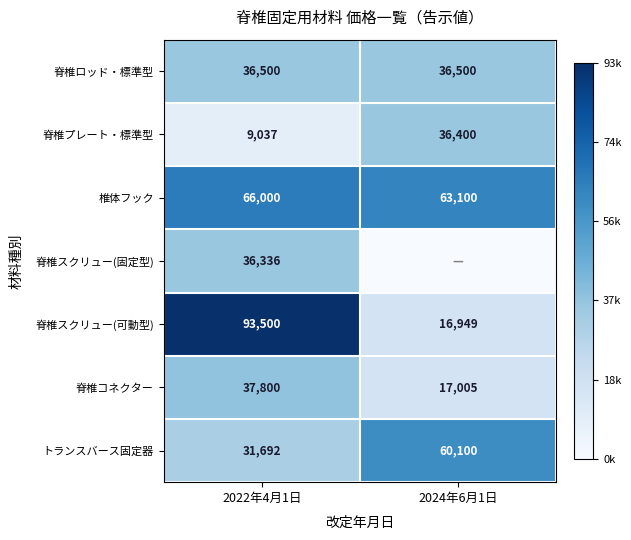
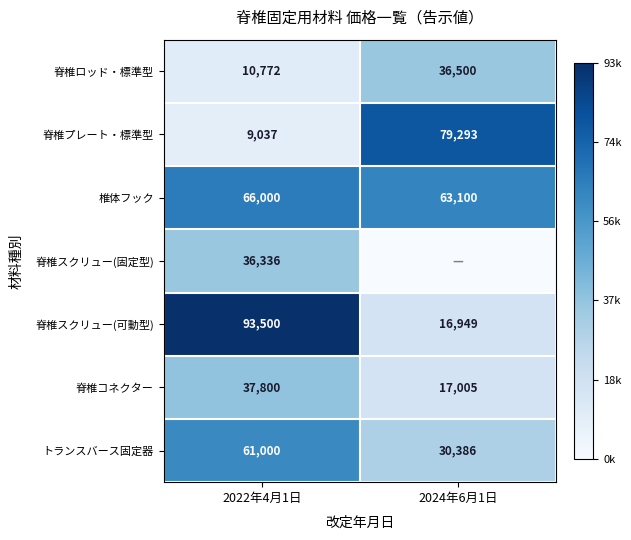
  {
    "脊椎ロッド・標準型": {
-     "2022年4月1日": "36,500",
+     "2022年4月1日": "10,772",
      "2024年6月1日": "36,500"
    },
    "脊椎プレート・標準型": {
      "2022年4月1日": "9,037",
-     "2024年6月1日": "36,400"
+     "2024年6月1日": "79,293"
    },
    "椎体フック": {
      "2022年4月1日": "66,000",
      "2024年6月1日": "63,100"
    },
    "脊椎スクリュー(固定型)": {
      "2022年4月1日": "36,336"
    },
    "脊椎スクリュー(可動型)": {
      "2022年4月1日": "93,500",
      "2024年6月1日": "16,949"
    },
    "脊椎コネクター": {
      "2022年4月1日": "37,800",
      "2024年6月1日": "17,005"
    },
    "トランスバース固定器": {
-     "2022年4月1日": "31,692",
-     "2024年6月1日": "60,100"
+     "2022年4月1日": "61,000",
+     "2024年6月1日": "30,386"
    }
  }
